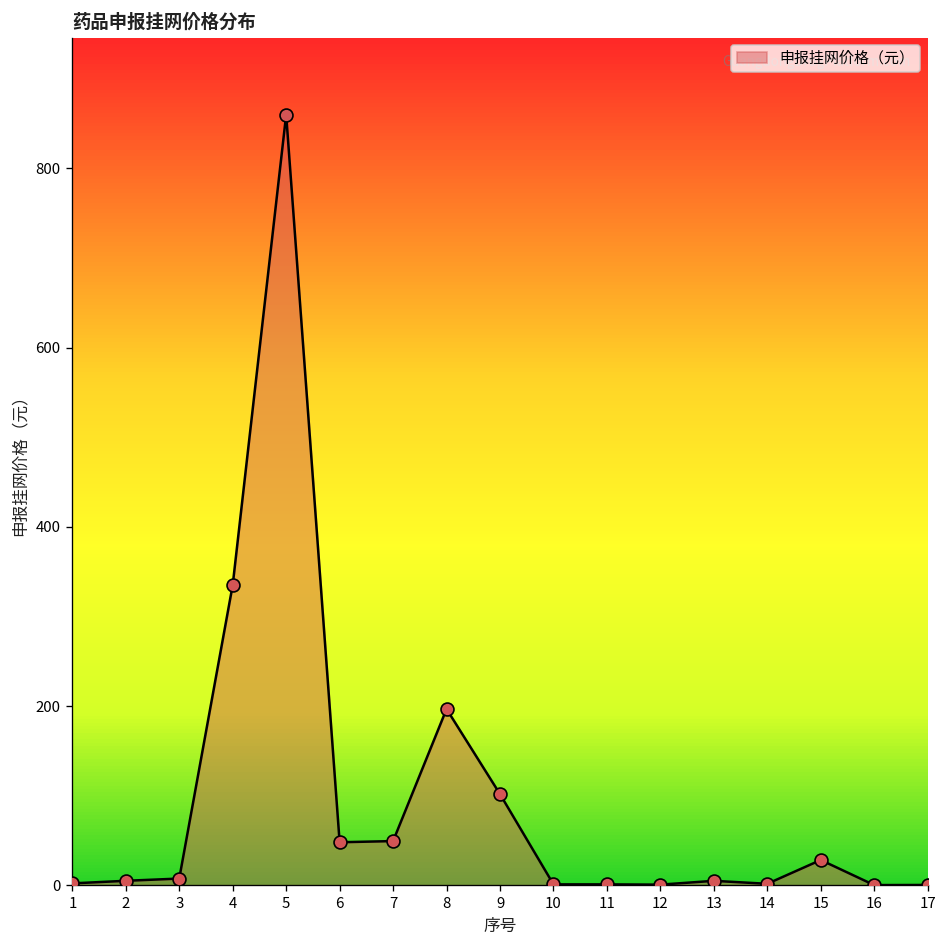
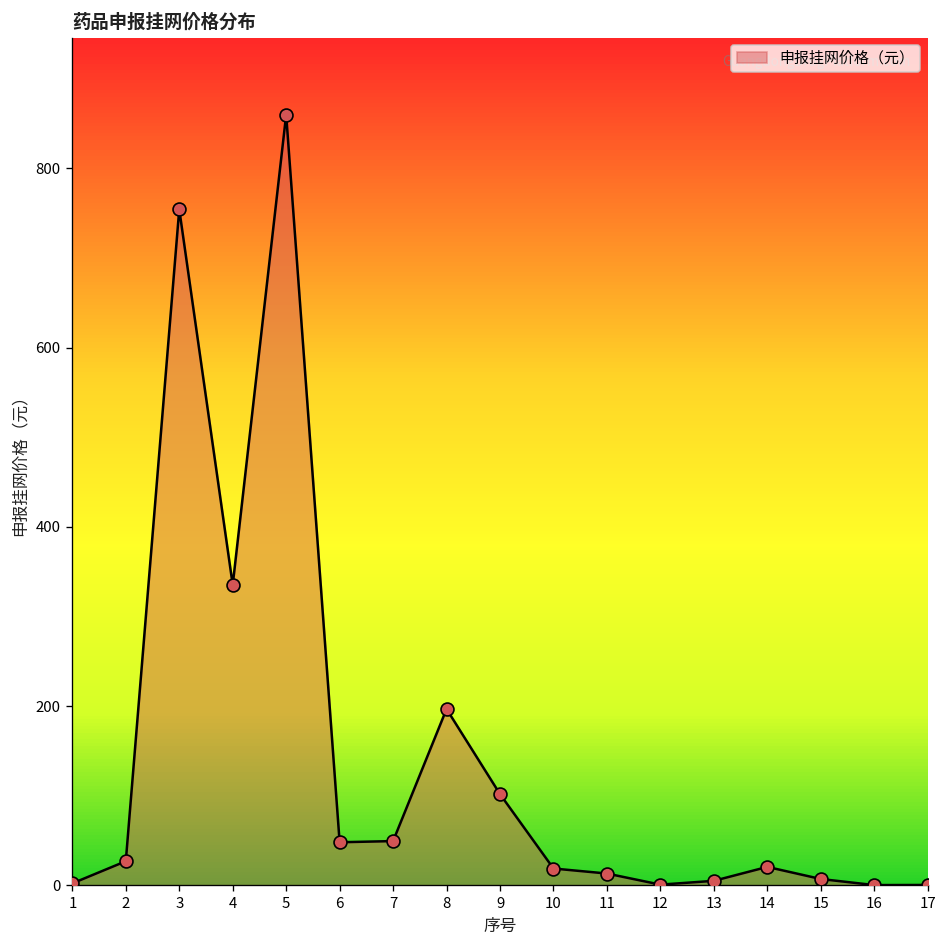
  {
    "1": 0,
-   "2": 0,
-   "3": 10,
+   "2": 30,
+   "3": 750,
    "4": 340,
    "5": 860,
    "6": 50,
    "7": 50,
    "8": 200,
    "9": 100,
-   "10": 0,
-   "11": 0,
+   "10": 20,
+   "11": 10,
    "12": 0,
    "13": 0,
-   "14": 0,
-   "15": 30,
+   "14": 20,
+   "15": 10,
    "16": 0,
    "17": 0
  }
